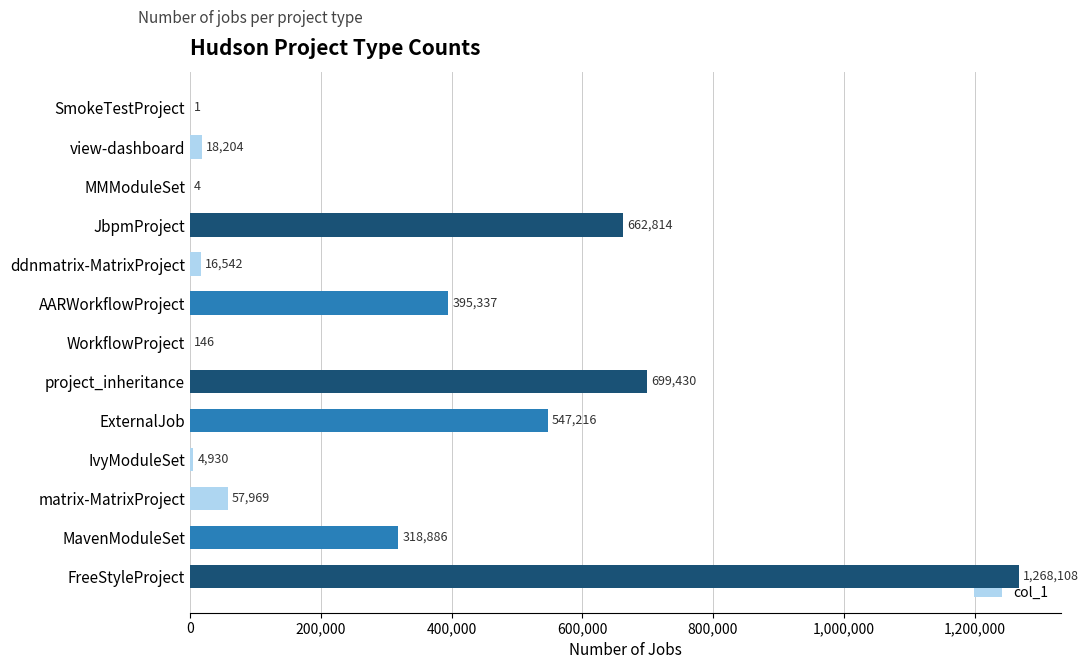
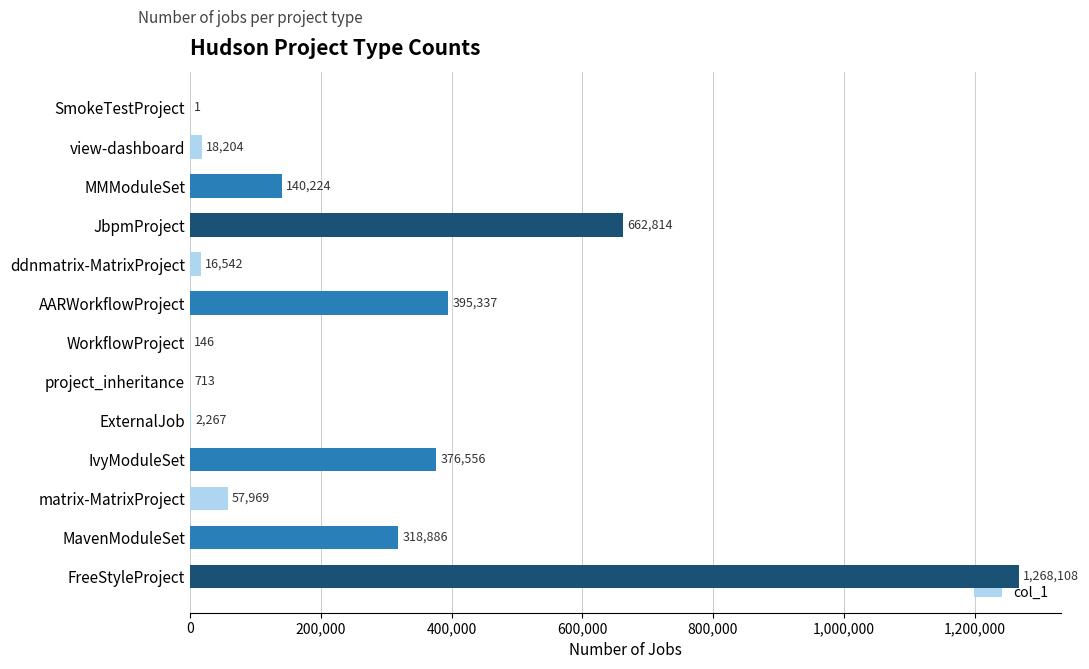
  {
    "SmokeTestProject": "1",
    "view-dashboard": "18,204",
-   "MMModuleSet": "4",
+   "MMModuleSet": "140,224",
    "JbpmProject": "662,814",
    "ddnmatrix-MatrixProject": "16,542",
    "AARWorkflowProject": "395,337",
    "WorkflowProject": "146",
-   "project_inheritance": "699,430",
-   "ExternalJob": "547,216",
-   "IvyModuleSet": "4,930",
+   "project_inheritance": "713",
+   "ExternalJob": "2,267",
+   "IvyModuleSet": "376,556",
    "matrix-MatrixProject": "57,969",
    "MavenModuleSet": "318,886",
    "FreeStyleProject": "1,268,108"
  }
